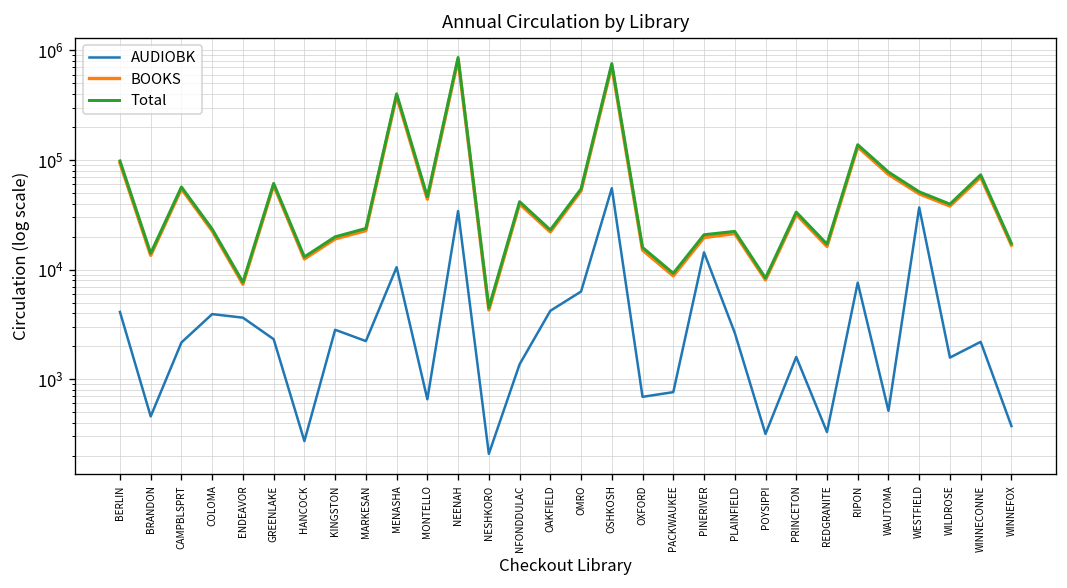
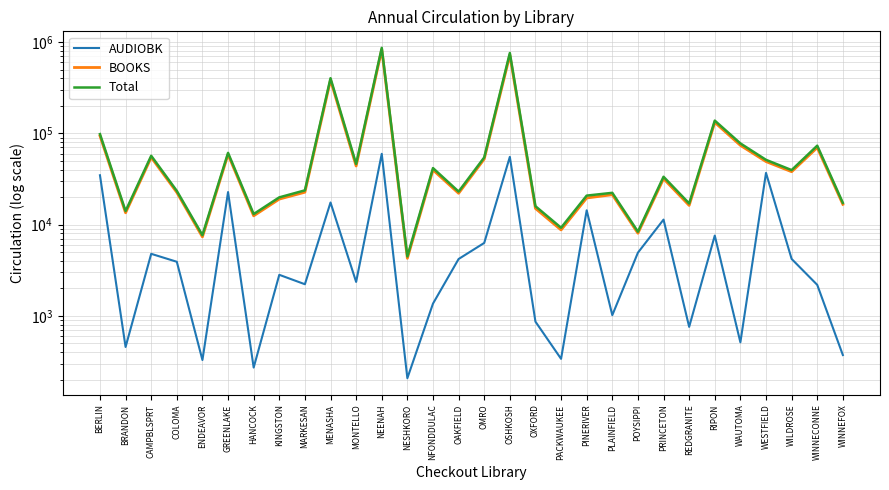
  {
    "AUDIOBK": {
-     "BERLIN": 4000,
+     "BERLIN": 35000,
      "BRANDON": 500,
-     "CAMPBLSPRT": 2200,
+     "CAMPBLSPRT": 5000,
      "COLOMA": 3900,
-     "ENDEAVOR": 3600,
-     "GREENLAKE": 2300,
+     "ENDEAVOR": 330,
+     "GREENLAKE": 23000,
      "HANCOCK": 270,
      "KINGSTON": 2800,
      "MARKESAN": 2200,
-     "MENASHA": 11000,
-     "MONTELLO": 700,
-     "NEENAH": 34000,
+     "MENASHA": 17000,
+     "MONTELLO": 2400,
+     "NEENAH": 60000,
      "NESHKORO": 210,
      "NFONDDULAC": 1400,
      "OAKFIELD": 4000,
      "OMRO": 6000,
      "OSHKOSH": 60000,
-     "OXFORD": 700,
-     "PACKWAUKEE": 800,
+     "OXFORD": 900,
+     "PACKWAUKEE": 340,
      "PINERIVER": 14000,
-     "PLAINFIELD": 2600,
-     "POYSIPPI": 320,
-     "PRINCETON": 1600,
-     "REDGRANITE": 330,
+     "PLAINFIELD": 1000,
+     "POYSIPPI": 5000,
+     "PRINCETON": 11000,
+     "REDGRANITE": 800,
      "RIPON": 8000,
      "WAUTOMA": 500,
      "WESTFIELD": 37000,
-     "WILDROSE": 1600,
+     "WILDROSE": 4000,
      "WINNECONNE": 2200,
      "WINNEFOX": 370
    }
  }
